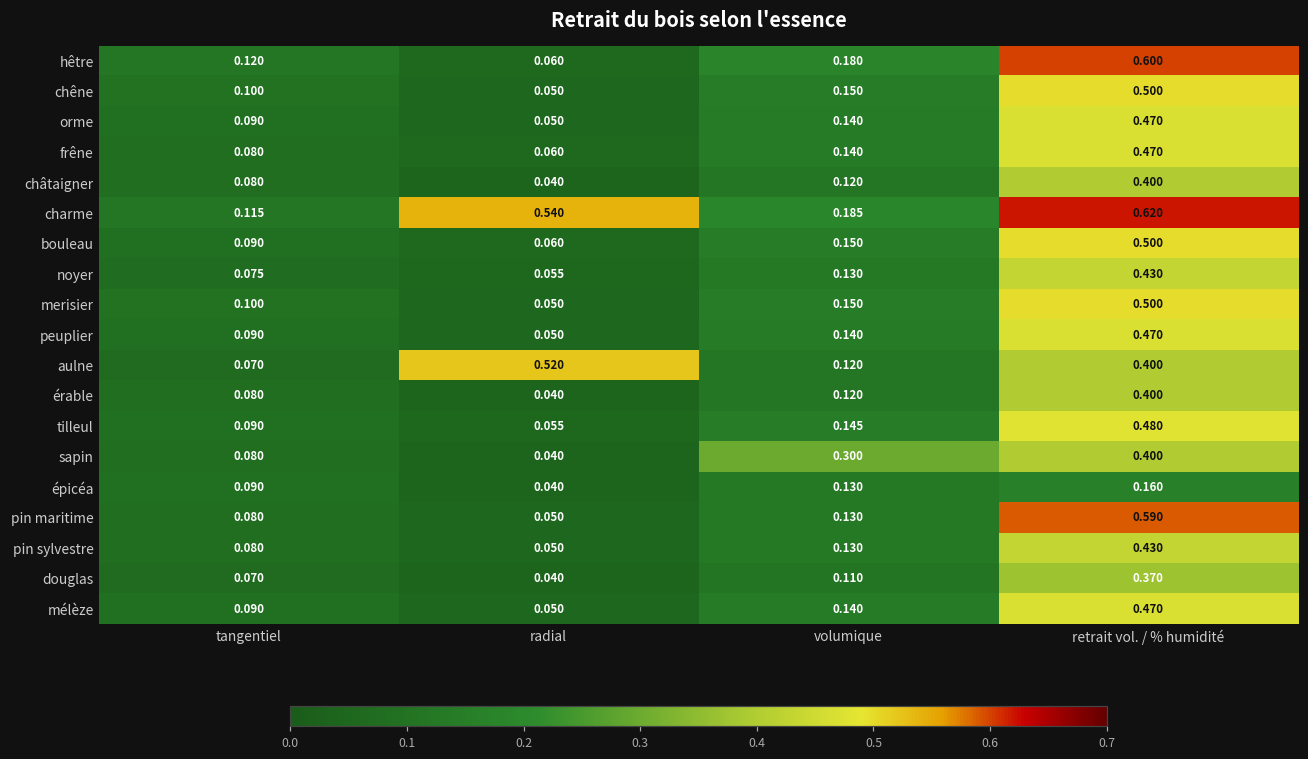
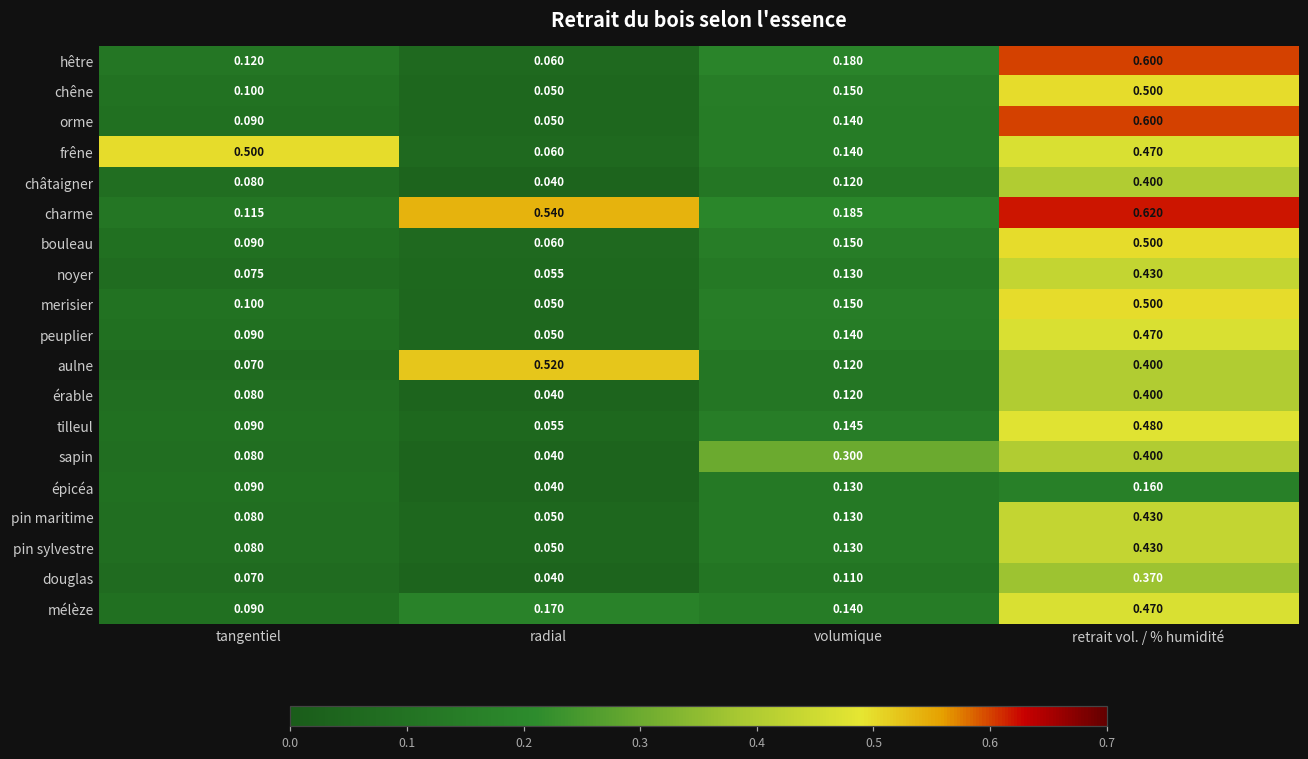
  {
    "hêtre": {
      "tangentiel": 0.120,
      "radial": 0.060,
      "volumique": 0.180,
      "retrait vol. / % humidité": 0.600
    },
    "chêne": {
      "tangentiel": 0.100,
      "radial": 0.050,
      "volumique": 0.150,
      "retrait vol. / % humidité": 0.500
    },
    "orme": {
      "tangentiel": 0.090,
      "radial": 0.050,
      "volumique": 0.140,
-     "retrait vol. / % humidité": 0.470
+     "retrait vol. / % humidité": 0.600
    },
    "frêne": {
-     "tangentiel": 0.080,
+     "tangentiel": 0.500,
      "radial": 0.060,
      "volumique": 0.140,
      "retrait vol. / % humidité": 0.470
    },
    "châtaigner": {
      "tangentiel": 0.080,
      "radial": 0.040,
      "volumique": 0.120,
      "retrait vol. / % humidité": 0.400
    },
    "charme": {
      "tangentiel": 0.115,
      "radial": 0.540,
      "volumique": 0.185,
      "retrait vol. / % humidité": 0.620
    },
    "bouleau": {
      "tangentiel": 0.090,
      "radial": 0.060,
      "volumique": 0.150,
      "retrait vol. / % humidité": 0.500
    },
    "noyer": {
      "tangentiel": 0.075,
      "radial": 0.055,
      "volumique": 0.130,
      "retrait vol. / % humidité": 0.430
    },
    "merisier": {
      "tangentiel": 0.100,
      "radial": 0.050,
      "volumique": 0.150,
      "retrait vol. / % humidité": 0.500
    },
    "peuplier": {
      "tangentiel": 0.090,
      "radial": 0.050,
      "volumique": 0.140,
      "retrait vol. / % humidité": 0.470
    },
    "aulne": {
      "tangentiel": 0.070,
      "radial": 0.520,
      "volumique": 0.120,
      "retrait vol. / % humidité": 0.400
    },
    "érable": {
      "tangentiel": 0.080,
      "radial": 0.040,
      "volumique": 0.120,
      "retrait vol. / % humidité": 0.400
    },
    "tilleul": {
      "tangentiel": 0.090,
      "radial": 0.055,
      "volumique": 0.145,
      "retrait vol. / % humidité": 0.480
    },
    "sapin": {
      "tangentiel": 0.080,
      "radial": 0.040,
      "volumique": 0.300,
      "retrait vol. / % humidité": 0.400
    },
    "épicéa": {
      "tangentiel": 0.090,
      "radial": 0.040,
      "volumique": 0.130,
      "retrait vol. / % humidité": 0.160
    },
    "pin maritime": {
      "tangentiel": 0.080,
      "radial": 0.050,
      "volumique": 0.130,
-     "retrait vol. / % humidité": 0.590
+     "retrait vol. / % humidité": 0.430
    },
    "pin sylvestre": {
      "tangentiel": 0.080,
      "radial": 0.050,
      "volumique": 0.130,
      "retrait vol. / % humidité": 0.430
    },
    "douglas": {
      "tangentiel": 0.070,
      "radial": 0.040,
      "volumique": 0.110,
      "retrait vol. / % humidité": 0.370
    },
    "mélèze": {
      "tangentiel": 0.090,
-     "radial": 0.050,
+     "radial": 0.170,
      "volumique": 0.140,
      "retrait vol. / % humidité": 0.470
    }
  }
